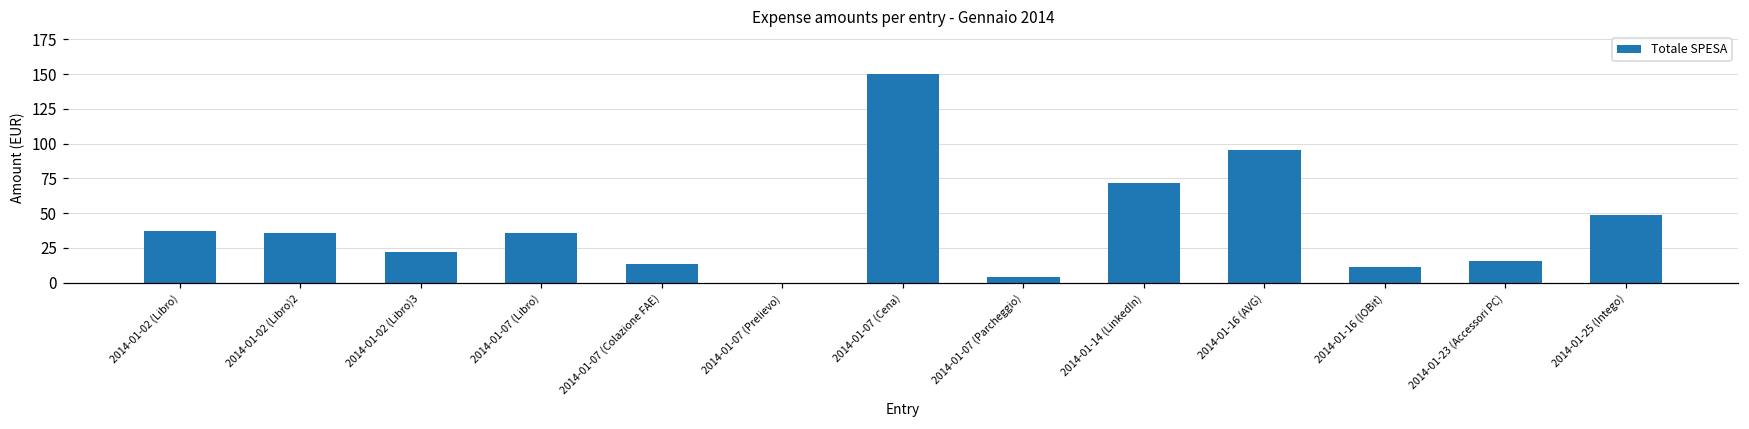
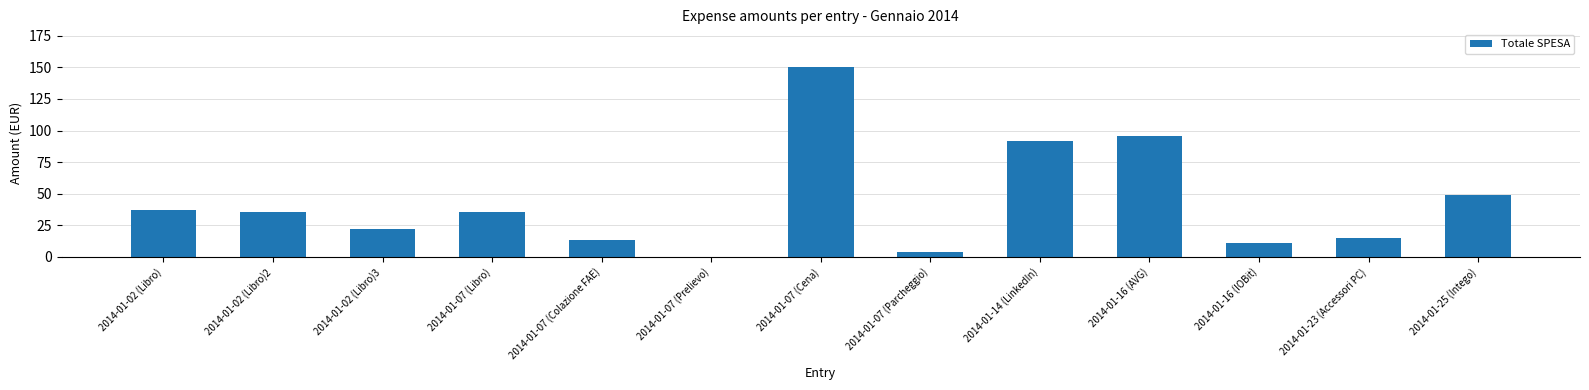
  {
    "2014-01-02 (Libro)": 37,
    "2014-01-02 (Libro)2": 36,
    "2014-01-02 (Libro)3": 22,
    "2014-01-07 (Libro)": 35,
    "2014-01-07 (Colazione FAE)": 14,
    "2014-01-07 (Prelievo)": 0,
    "2014-01-07 (Cena)": 150,
    "2014-01-07 (Parcheggio)": 4,
-   "2014-01-14 (LinkedIn)": 72,
+   "2014-01-14 (LinkedIn)": 91,
    "2014-01-16 (AVG)": 96,
    "2014-01-16 (IOBit)": 11,
    "2014-01-23 (Accessori PC)": 15,
    "2014-01-25 (Intego)": 49
  }
